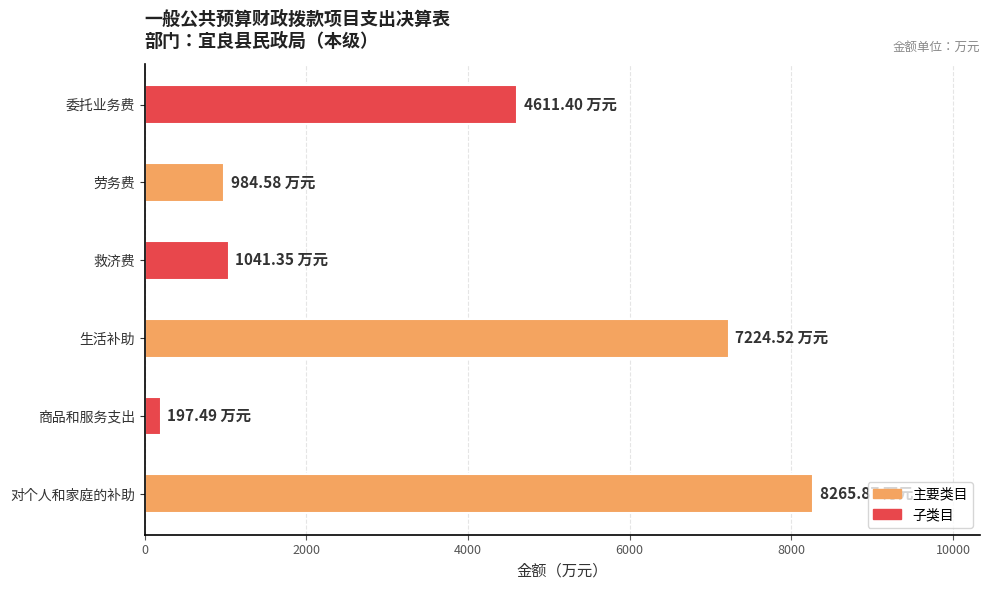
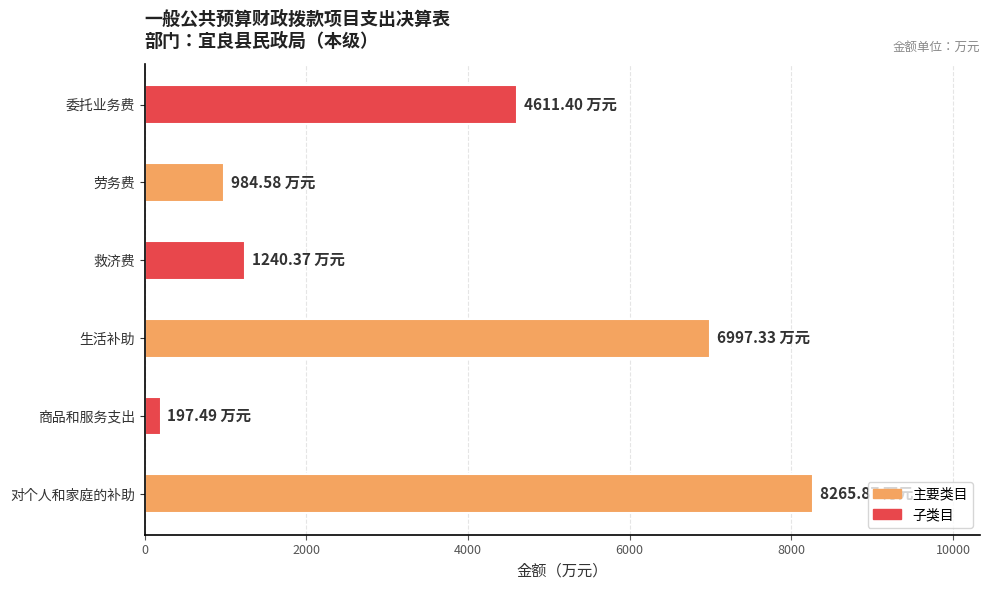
  {
    "委托业务费": 4611.40,
    "劳务费": 984.58,
-   "救济费": 1041.35,
-   "生活补助": 7224.52,
+   "救济费": 1240.37,
+   "生活补助": 6997.33,
    "商品和服务支出": 197.49
  }
